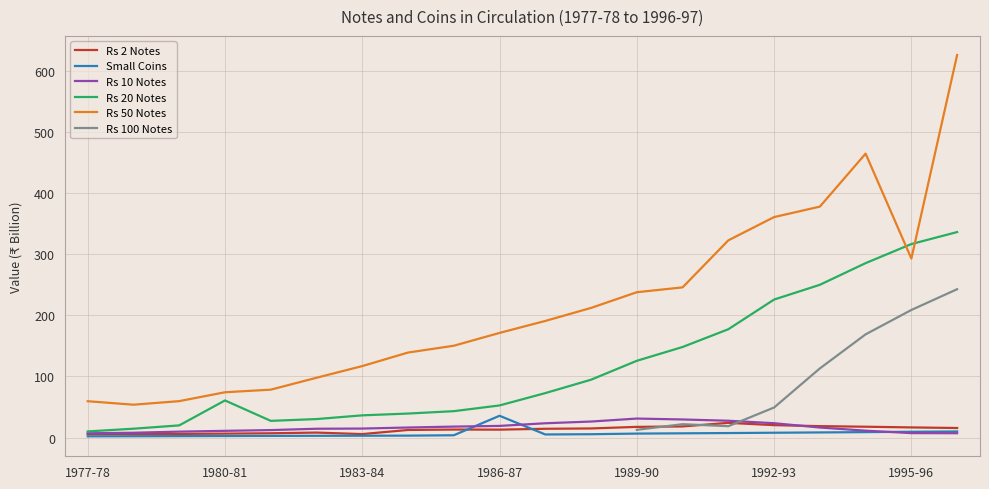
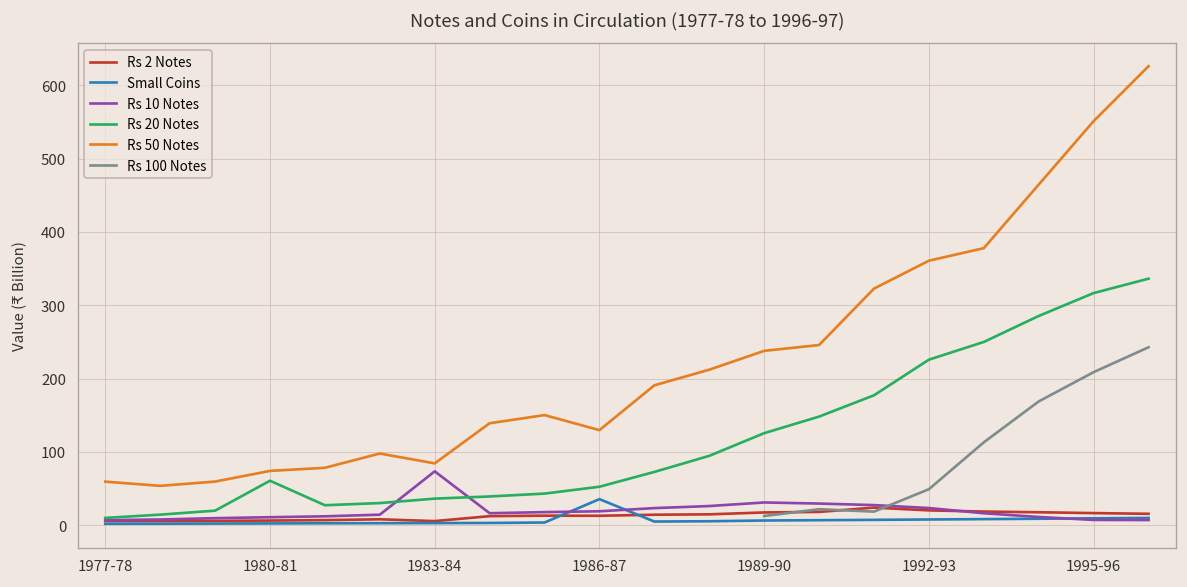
  {
    "Rs 2 Notes": {
      "1986-87": 10,
      "1989-90": 20,
      "1995-96": 20
    },
    "Small Coins": {
      "1986-87": 40,
      "1989-90": 10,
      "1992-93": 10
    },
    "Rs 10 Notes": {
      "1980-81": 10,
-     "1983-84": 10,
+     "1983-84": 70,
      "1986-87": 20,
      "1989-90": 30
    },
    "Rs 20 Notes": {
      "1980-81": 60,
      "1983-84": 40,
      "1986-87": 50,
      "1989-90": 130,
      "1992-93": 230,
      "1995-96": 320
    },
    "Rs 50 Notes": {
      "1977-78": 60,
      "1980-81": 70,
-     "1983-84": 120,
-     "1986-87": 170,
+     "1983-84": 80,
+     "1986-87": 130,
      "1989-90": 240,
      "1992-93": 360,
-     "1995-96": 290
+     "1995-96": 550
    },
    "Rs 100 Notes": {
      "1989-90": 10,
      "1992-93": 50,
      "1995-96": 210
    }
  }
